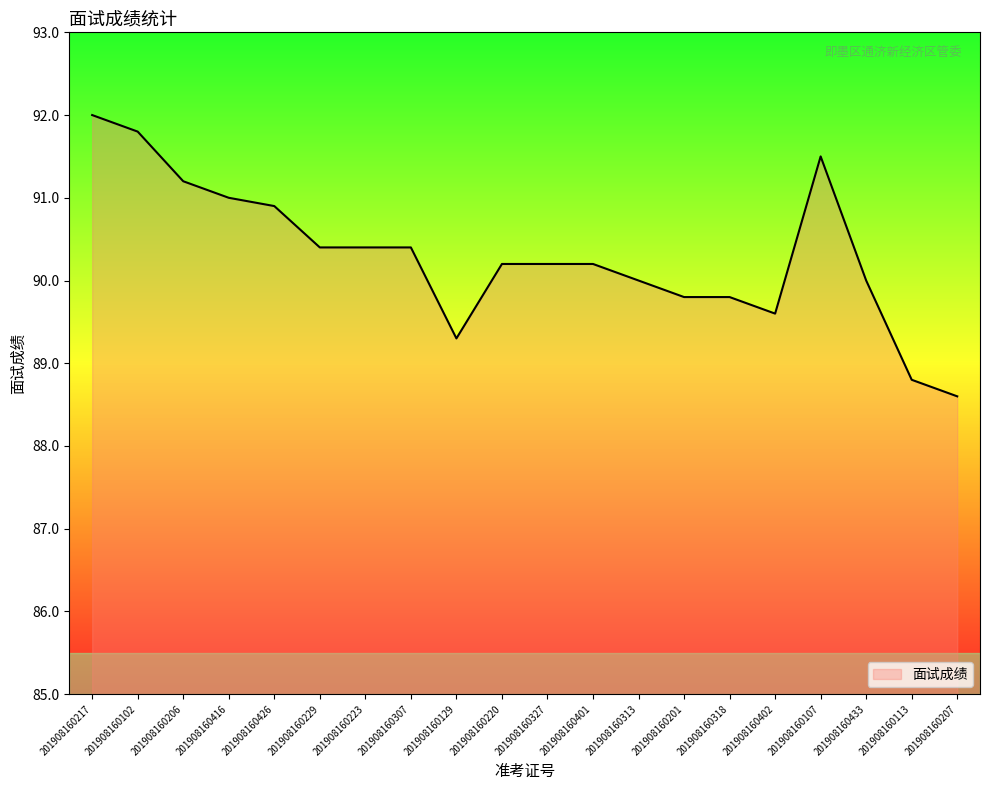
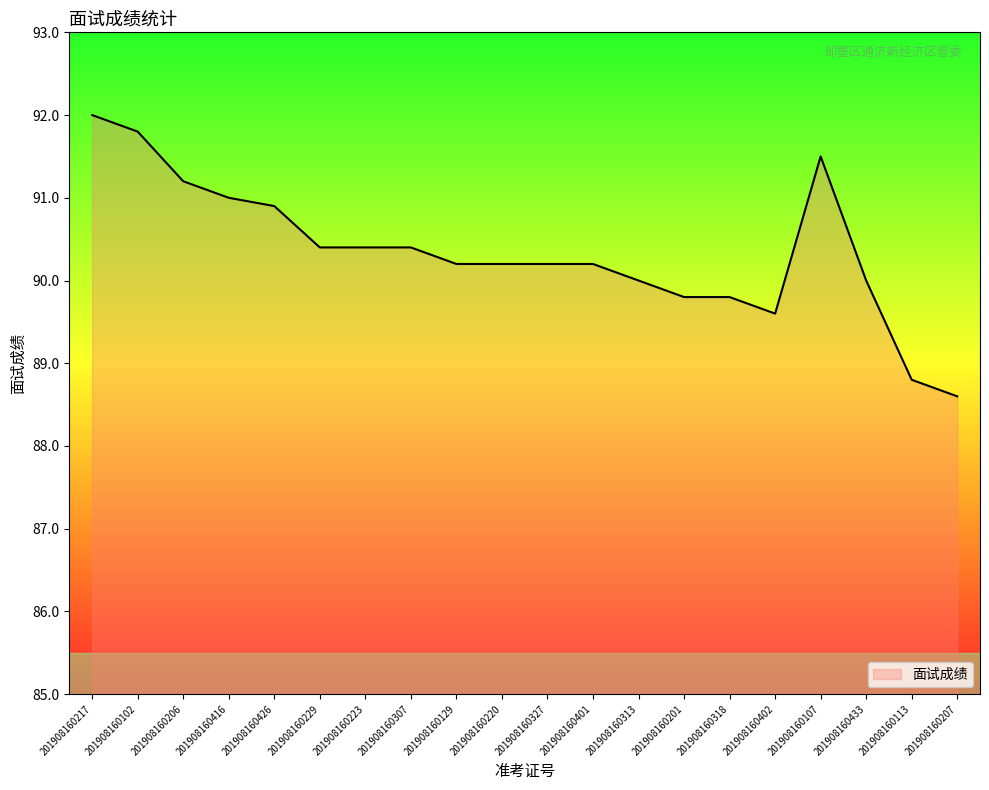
  {
    "201908160217": 92.0,
    "201908160102": 91.8,
    "201908160206": 91.2,
    "201908160416": 91.0,
    "201908160426": 90.9,
    "201908160229": 90.4,
    "201908160223": 90.4,
    "201908160307": 90.4,
-   "201908160129": 89.3,
+   "201908160129": 90.2,
    "201908160220": 90.2,
    "201908160327": 90.2,
    "201908160401": 90.2,
    "201908160313": 90.0,
    "201908160201": 89.8,
    "201908160318": 89.8,
    "201908160402": 89.6,
    "201908160107": 91.5,
    "201908160433": 90.0,
    "201908160113": 88.8,
    "201908160207": 88.6
  }
